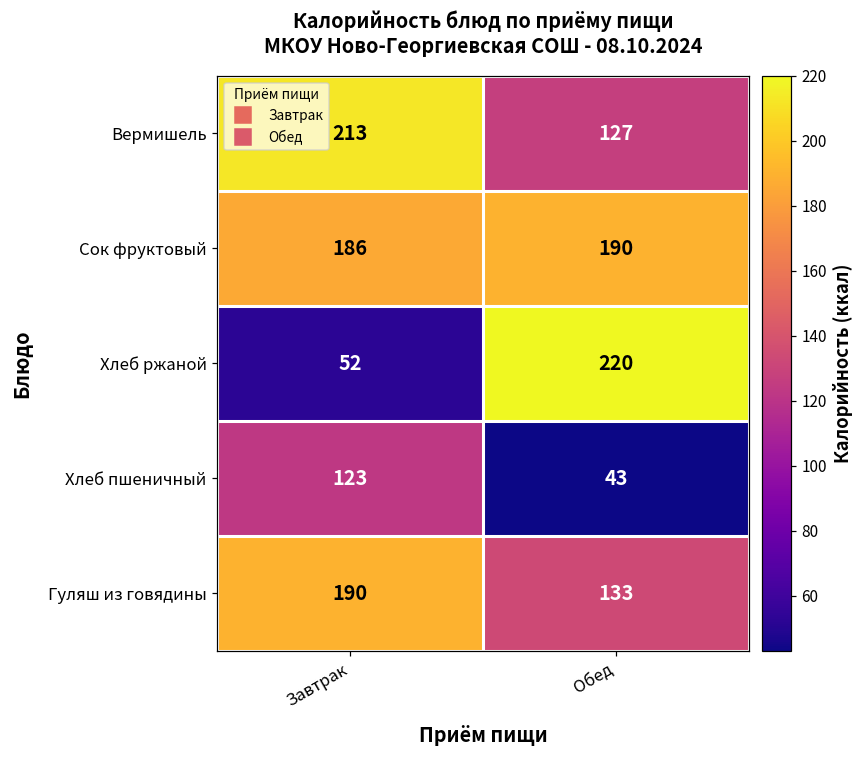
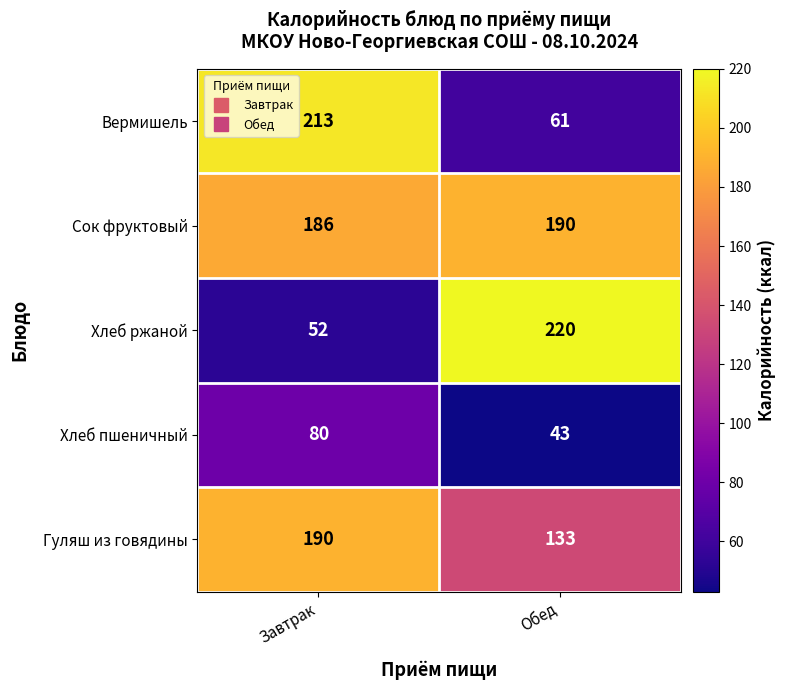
  {
    "Вермишель": {
      "Завтрак": 213,
-     "Обед": 127
+     "Обед": 61
    },
    "Сок фруктовый": {
      "Завтрак": 186,
      "Обед": 190
    },
    "Хлеб ржаной": {
      "Завтрак": 52,
      "Обед": 220
    },
    "Хлеб пшеничный": {
-     "Завтрак": 123,
+     "Завтрак": 80,
      "Обед": 43
    },
    "Гуляш из говядины": {
      "Завтрак": 190,
      "Обед": 133
    }
  }
